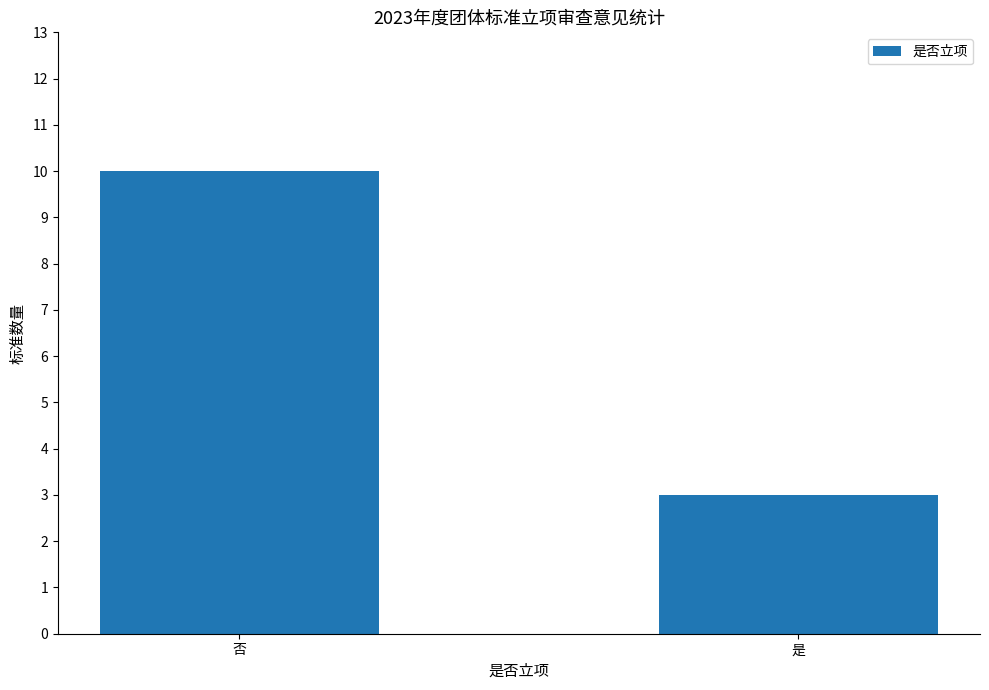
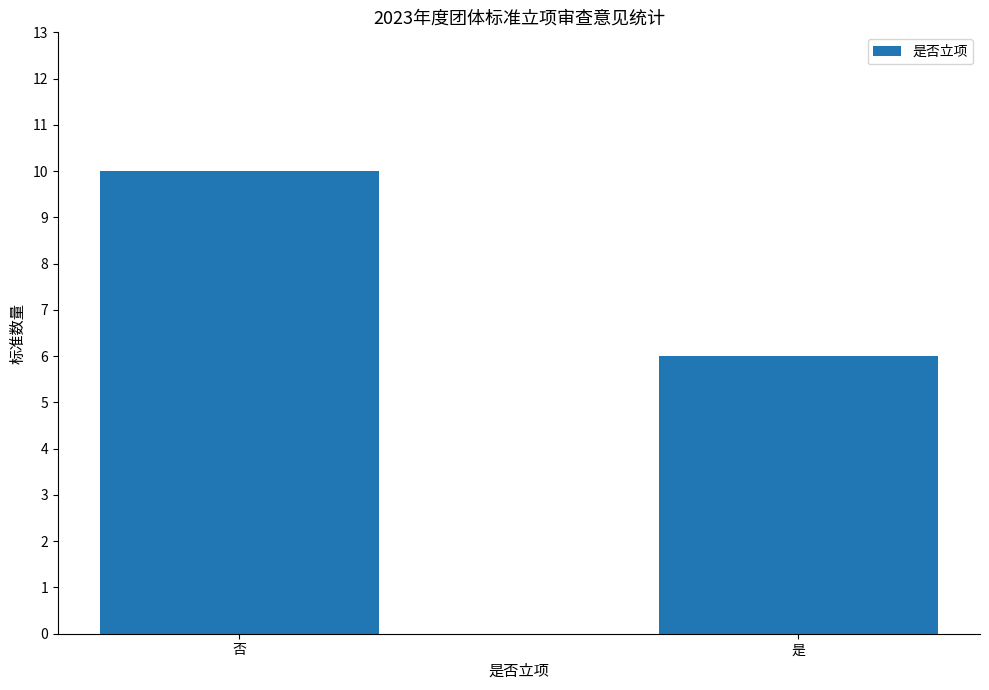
  {
    "否": 10,
-   "是": 3
+   "是": 6
  }
